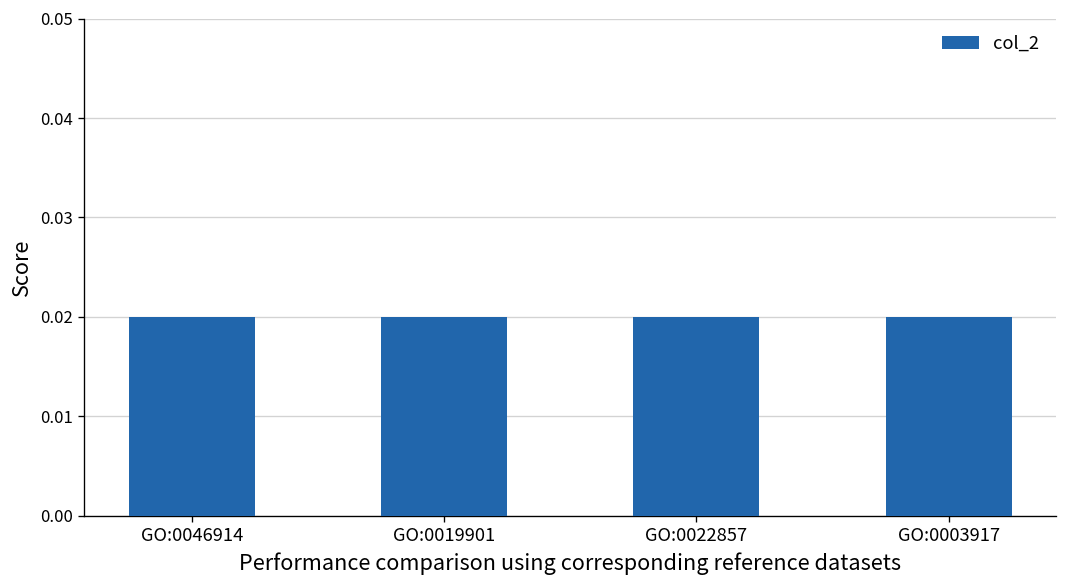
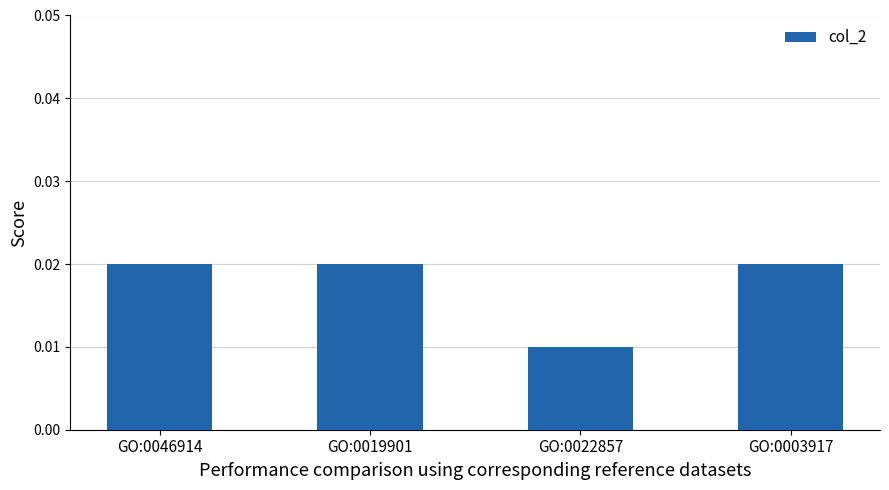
  {
    "GO:0046914": 0.02,
    "GO:0019901": 0.02,
-   "GO:0022857": 0.02,
+   "GO:0022857": 0.01,
    "GO:0003917": 0.02
  }
